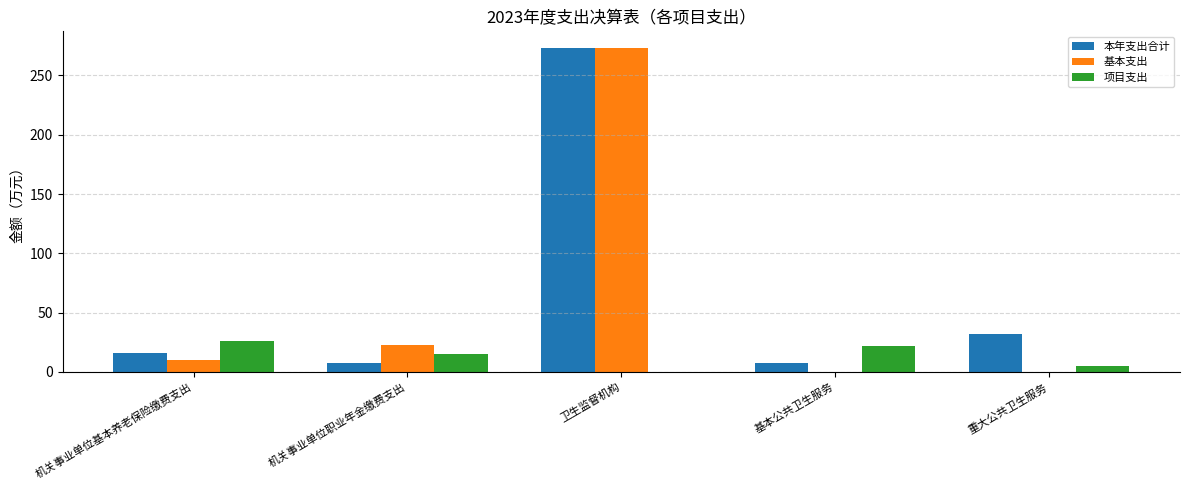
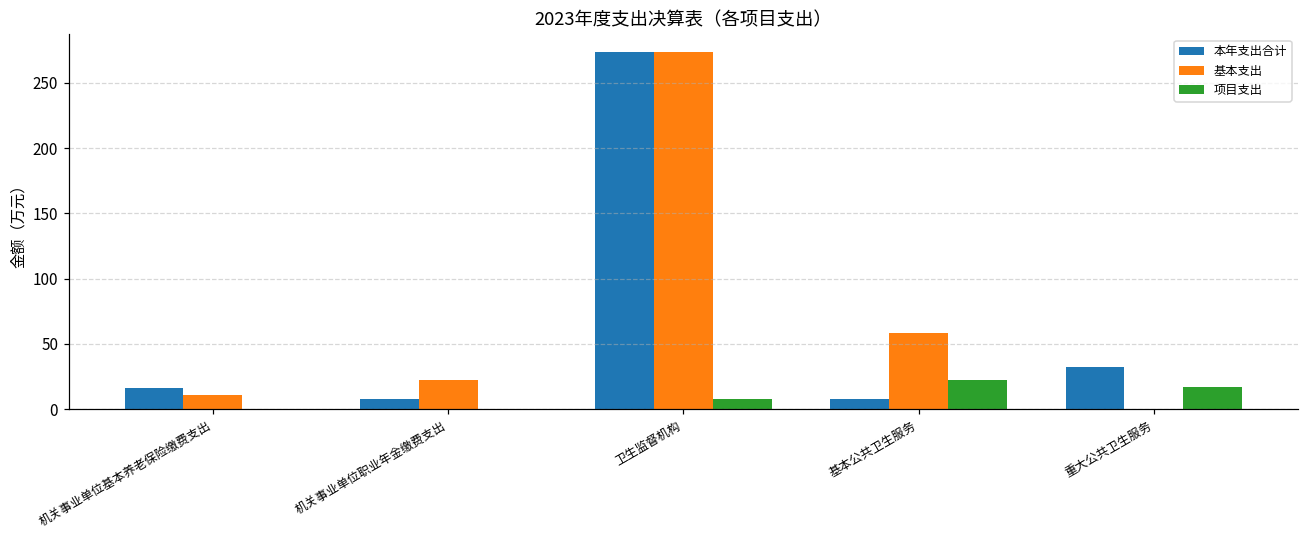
  {
    "本年支出合计": {
      "机关事业单位基本养老保险缴费支出": 16,
      "机关事业单位职业年金缴费支出": 8,
      "卫生监督机构": 274,
      "基本公共卫生服务": 8,
      "重大公共卫生服务": 32
    },
    "基本支出": {
      "机关事业单位基本养老保险缴费支出": 10,
      "机关事业单位职业年金缴费支出": 23,
      "卫生监督机构": 274,
-     "基本公共卫生服务": 0,
+     "基本公共卫生服务": 59,
      "重大公共卫生服务": 0
    },
    "项目支出": {
-     "机关事业单位基本养老保险缴费支出": 26,
-     "机关事业单位职业年金缴费支出": 15,
-     "卫生监督机构": 0,
+     "机关事业单位基本养老保险缴费支出": 0,
+     "机关事业单位职业年金缴费支出": 0,
+     "卫生监督机构": 8,
      "基本公共卫生服务": 22,
-     "重大公共卫生服务": 5
+     "重大公共卫生服务": 17
    }
  }
